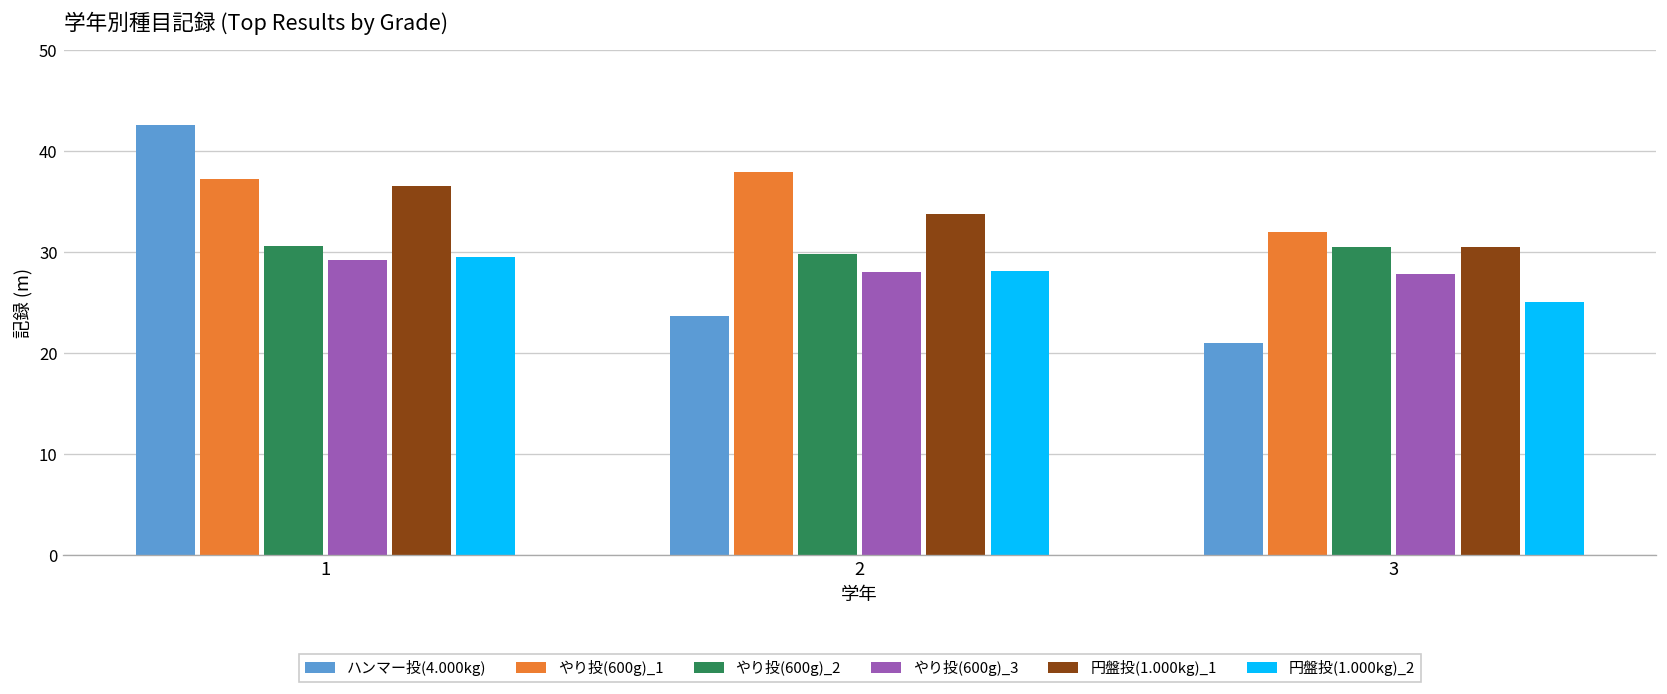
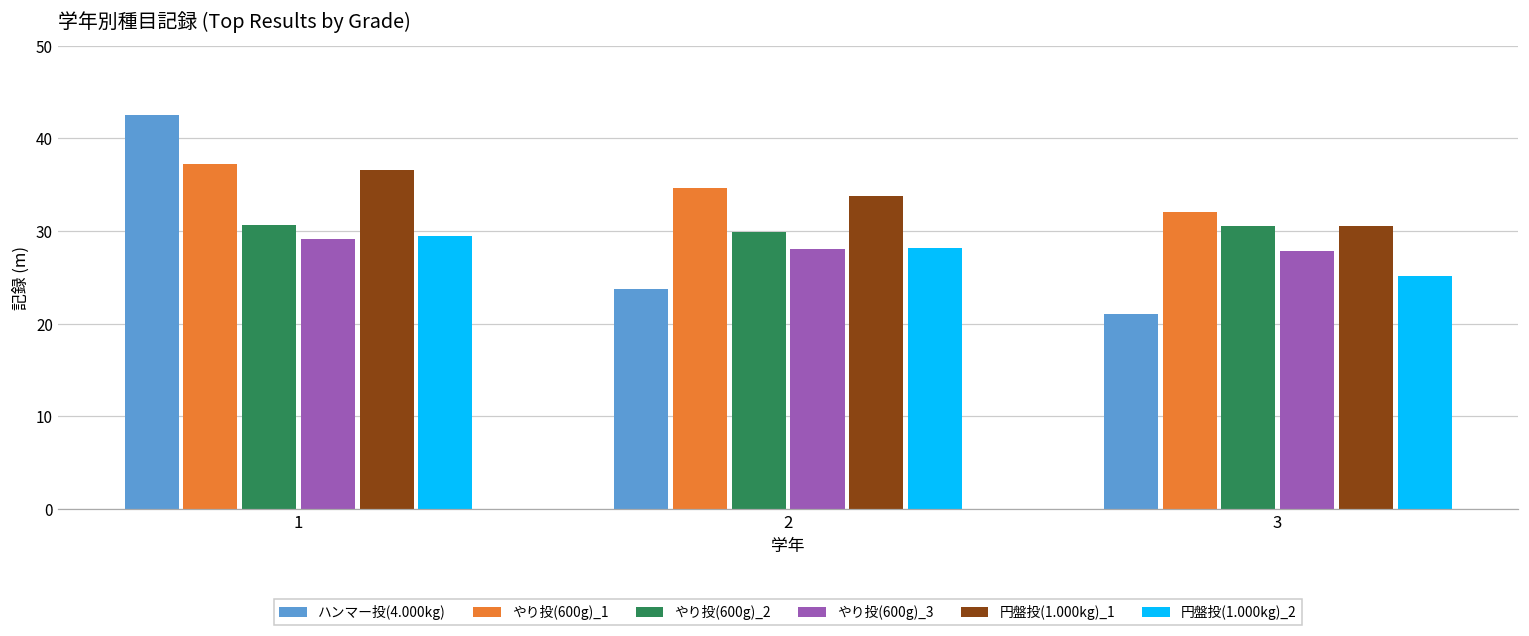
  {
    "ハンマー投(4.000kg)": {
      "1": 43,
      "2": 24,
      "3": 21
    },
    "やり投(600g)_1": {
      "1": 37,
-     "2": 38,
+     "2": 35,
      "3": 32
    },
    "やり投(600g)_2": {
      "1": 31,
      "2": 30,
      "3": 31
    },
    "やり投(600g)_3": {
      "1": 29,
      "2": 28,
      "3": 28
    },
    "円盤投(1.000kg)_1": {
      "1": 37,
      "2": 34,
      "3": 31
    },
    "円盤投(1.000kg)_2": {
      "1": 30,
      "2": 28,
      "3": 25
    }
  }
